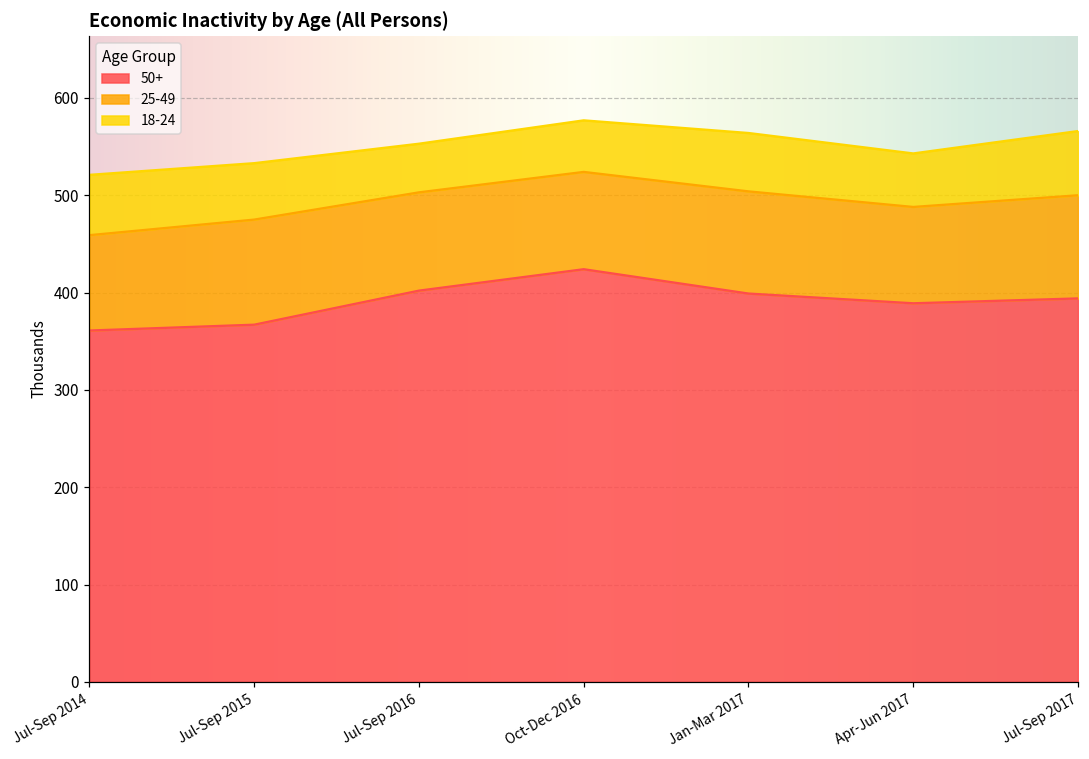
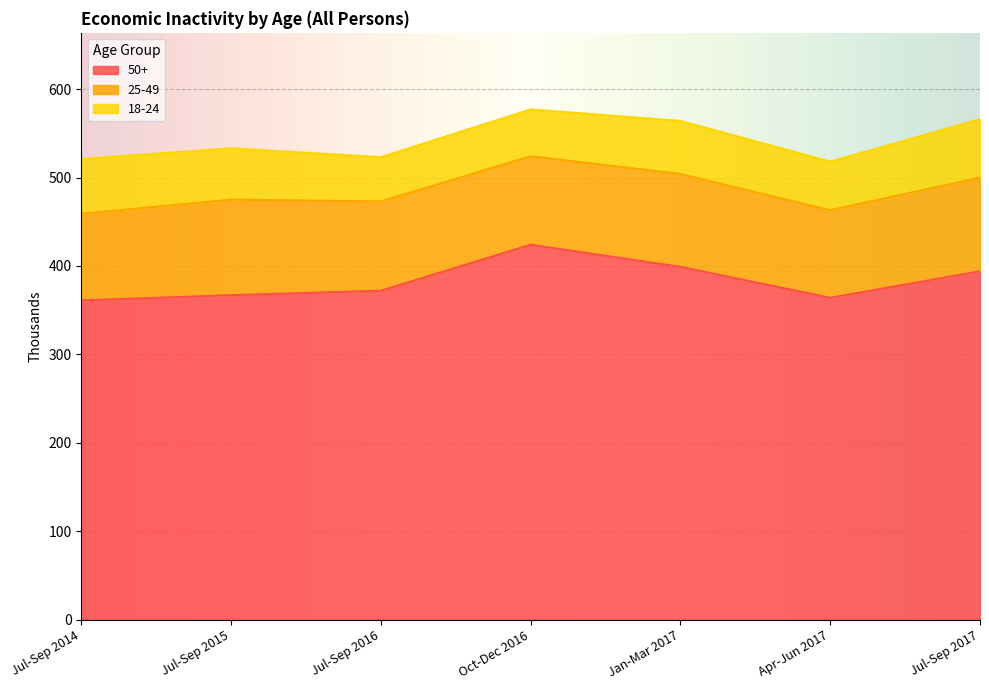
  {
    "50+": {
      "Jul-Sep 2014": 360,
      "Jul-Sep 2015": 370,
-     "Jul-Sep 2016": 400,
+     "Jul-Sep 2016": 370,
      "Oct-Dec 2016": 420,
      "Jan-Mar 2017": 400,
-     "Apr-Jun 2017": 390,
+     "Apr-Jun 2017": 360,
      "Jul-Sep 2017": 390
    }
  }
